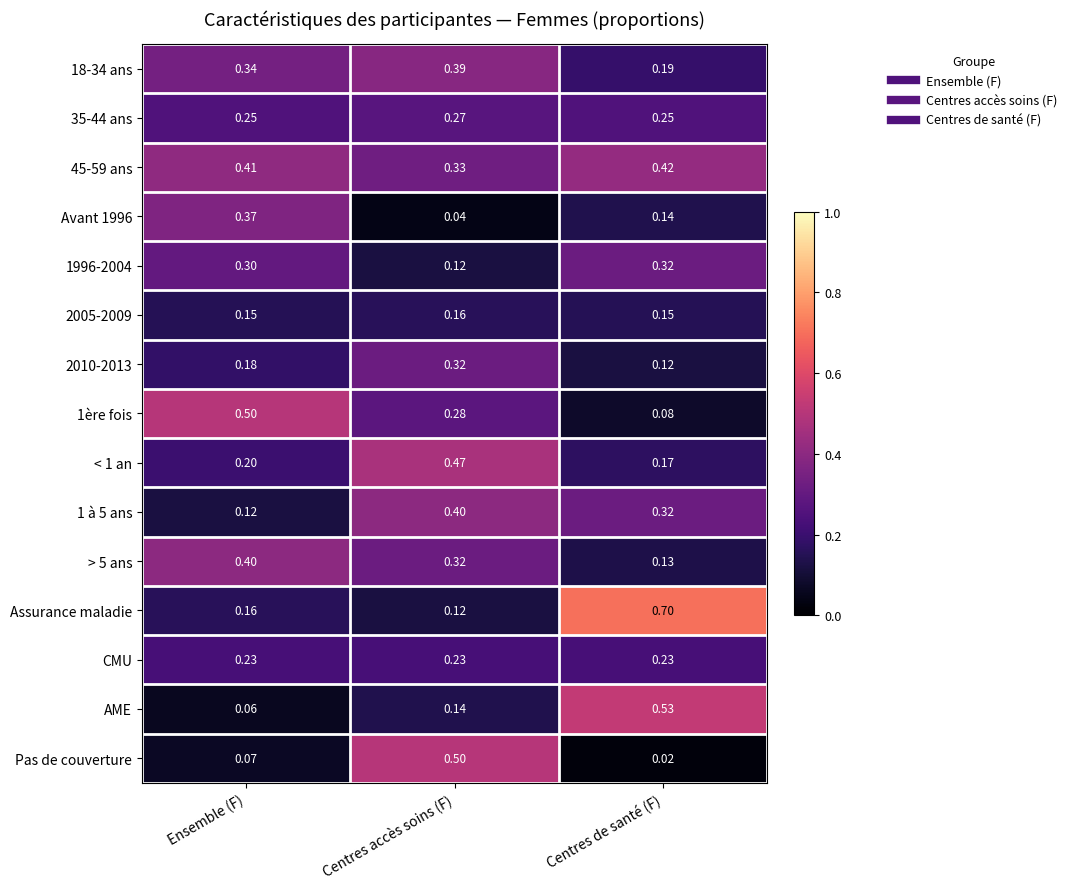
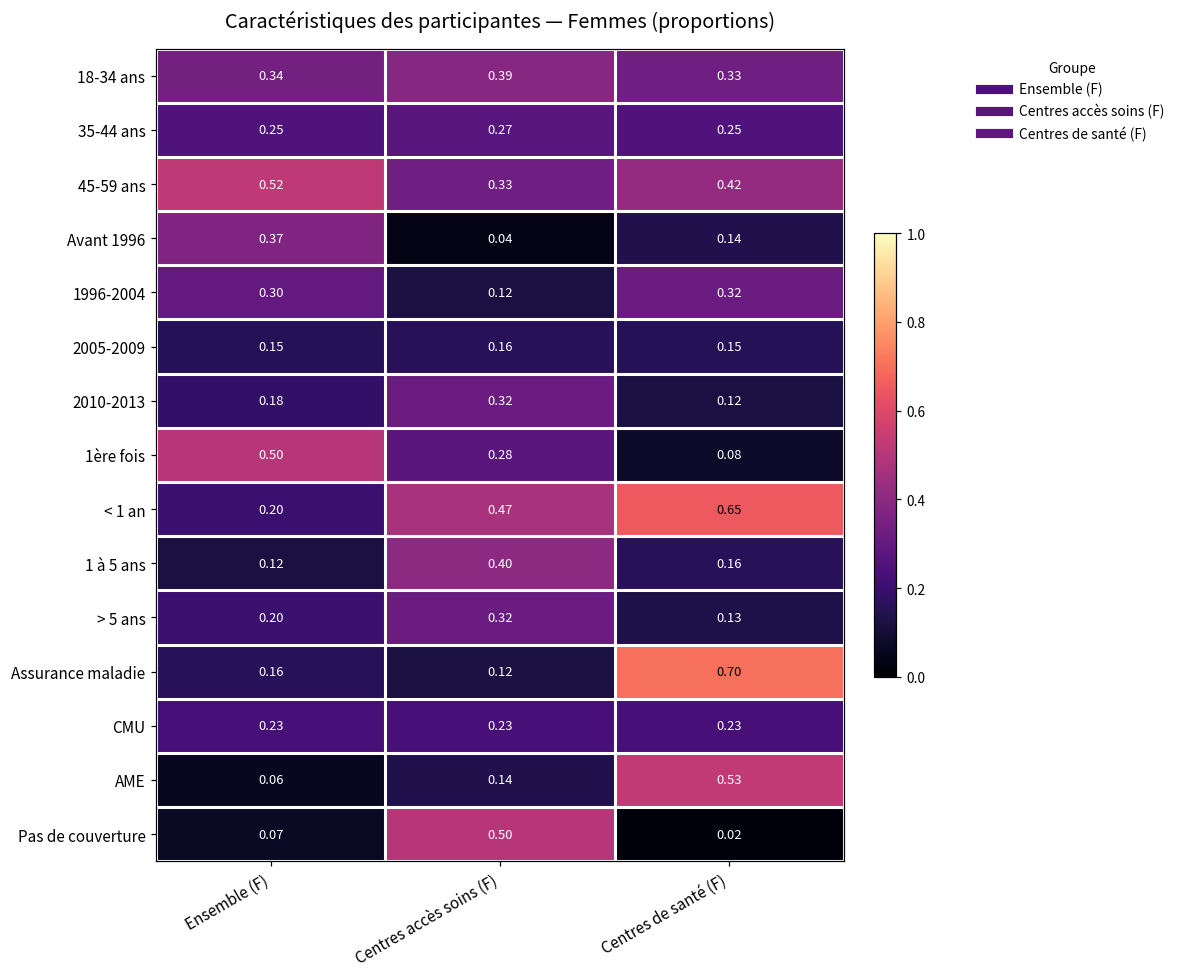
  {
    "18-34 ans": {
      "Ensemble (F)": 0.34,
      "Centres accès soins (F)": 0.39,
-     "Centres de santé (F)": 0.19
+     "Centres de santé (F)": 0.33
    },
    "35-44 ans": {
      "Ensemble (F)": 0.25,
      "Centres accès soins (F)": 0.27,
      "Centres de santé (F)": 0.25
    },
    "45-59 ans": {
-     "Ensemble (F)": 0.41,
+     "Ensemble (F)": 0.52,
      "Centres accès soins (F)": 0.33,
      "Centres de santé (F)": 0.42
    },
    "Avant 1996": {
      "Ensemble (F)": 0.37,
      "Centres accès soins (F)": 0.04,
      "Centres de santé (F)": 0.14
    },
    "1996-2004": {
      "Ensemble (F)": 0.30,
      "Centres accès soins (F)": 0.12,
      "Centres de santé (F)": 0.32
    },
    "2005-2009": {
      "Ensemble (F)": 0.15,
      "Centres accès soins (F)": 0.16,
      "Centres de santé (F)": 0.15
    },
    "2010-2013": {
      "Ensemble (F)": 0.18,
      "Centres accès soins (F)": 0.32,
      "Centres de santé (F)": 0.12
    },
    "1ère fois": {
      "Ensemble (F)": 0.50,
      "Centres accès soins (F)": 0.28,
      "Centres de santé (F)": 0.08
    },
    "< 1 an": {
      "Ensemble (F)": 0.20,
      "Centres accès soins (F)": 0.47,
-     "Centres de santé (F)": 0.17
+     "Centres de santé (F)": 0.65
    },
    "1 à 5 ans": {
      "Ensemble (F)": 0.12,
      "Centres accès soins (F)": 0.40,
-     "Centres de santé (F)": 0.32
+     "Centres de santé (F)": 0.16
    },
    "> 5 ans": {
-     "Ensemble (F)": 0.40,
+     "Ensemble (F)": 0.20,
      "Centres accès soins (F)": 0.32,
      "Centres de santé (F)": 0.13
    },
    "Assurance maladie": {
      "Ensemble (F)": 0.16,
      "Centres accès soins (F)": 0.12,
      "Centres de santé (F)": 0.70
    },
    "CMU": {
      "Ensemble (F)": 0.23,
      "Centres accès soins (F)": 0.23,
      "Centres de santé (F)": 0.23
    },
    "AME": {
      "Ensemble (F)": 0.06,
      "Centres accès soins (F)": 0.14,
      "Centres de santé (F)": 0.53
    },
    "Pas de couverture": {
      "Ensemble (F)": 0.07,
      "Centres accès soins (F)": 0.50,
      "Centres de santé (F)": 0.02
    }
  }
